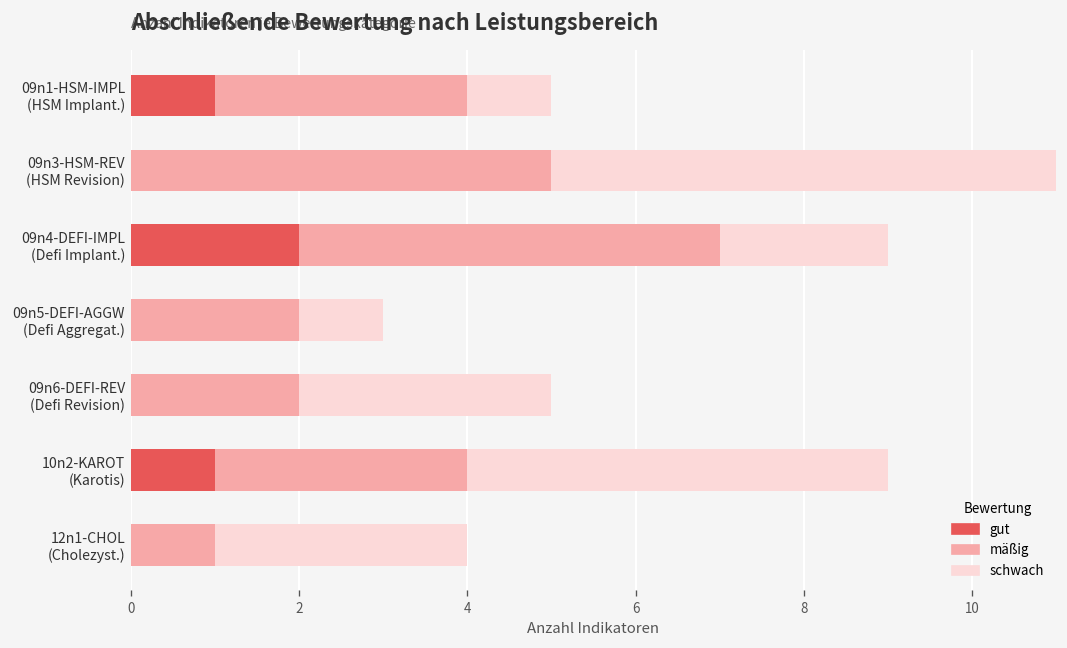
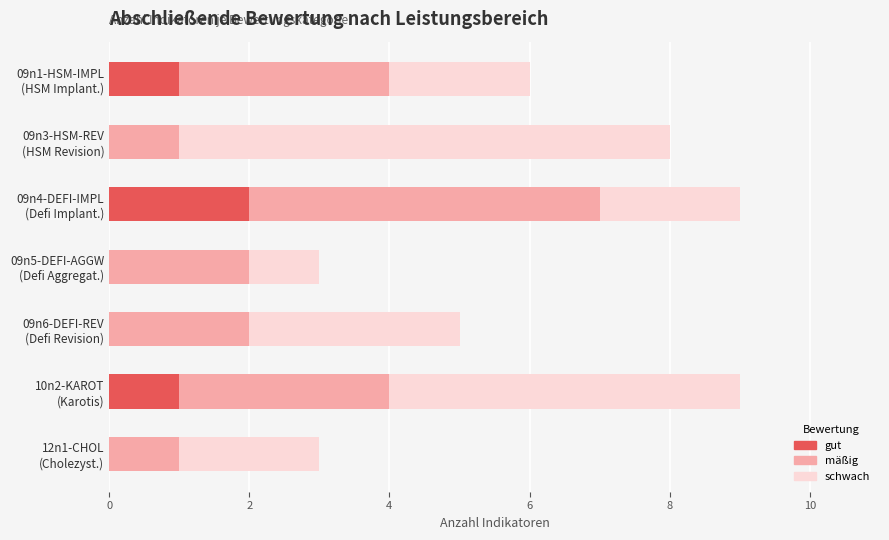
  {
    "gut": {
      "09n1-HSM-IMPL (HSM Implant.)": 1,
      "09n3-HSM-REV (HSM Revision)": 0,
      "09n4-DEFI-IMPL (Defi Implant.)": 2,
      "09n5-DEFI-AGGW (Defi Aggregat.)": 0,
      "09n6-DEFI-REV (Defi Revision)": 0,
      "10n2-KAROT (Karotis)": 1,
      "12n1-CHOL (Cholezyst.)": 0
    },
    "mäßig": {
      "09n1-HSM-IMPL (HSM Implant.)": 3,
-     "09n3-HSM-REV (HSM Revision)": 5,
+     "09n3-HSM-REV (HSM Revision)": 1,
      "09n4-DEFI-IMPL (Defi Implant.)": 5,
      "09n5-DEFI-AGGW (Defi Aggregat.)": 2,
      "09n6-DEFI-REV (Defi Revision)": 2,
      "10n2-KAROT (Karotis)": 3,
      "12n1-CHOL (Cholezyst.)": 1
    },
    "schwach": {
-     "09n1-HSM-IMPL (HSM Implant.)": 1,
+     "09n1-HSM-IMPL (HSM Implant.)": 2,
      "09n4-DEFI-IMPL (Defi Implant.)": 2,
      "09n5-DEFI-AGGW (Defi Aggregat.)": 1,
      "09n6-DEFI-REV (Defi Revision)": 3,
      "10n2-KAROT (Karotis)": 5,
-     "12n1-CHOL (Cholezyst.)": 3
+     "12n1-CHOL (Cholezyst.)": 2
    }
  }
